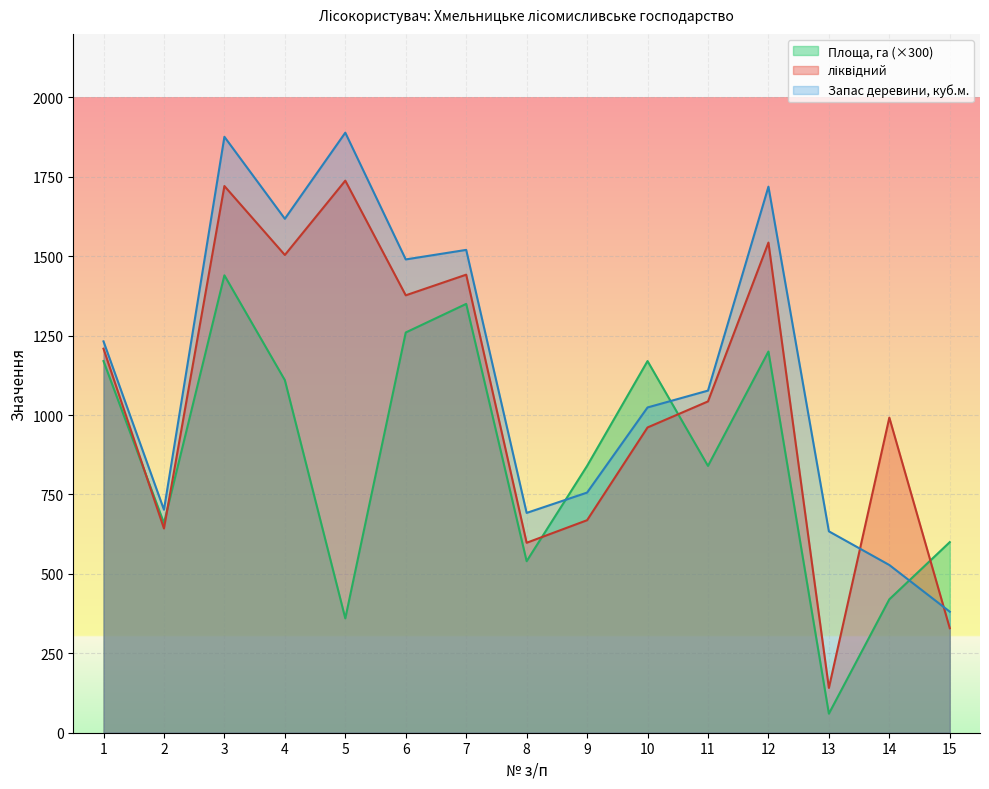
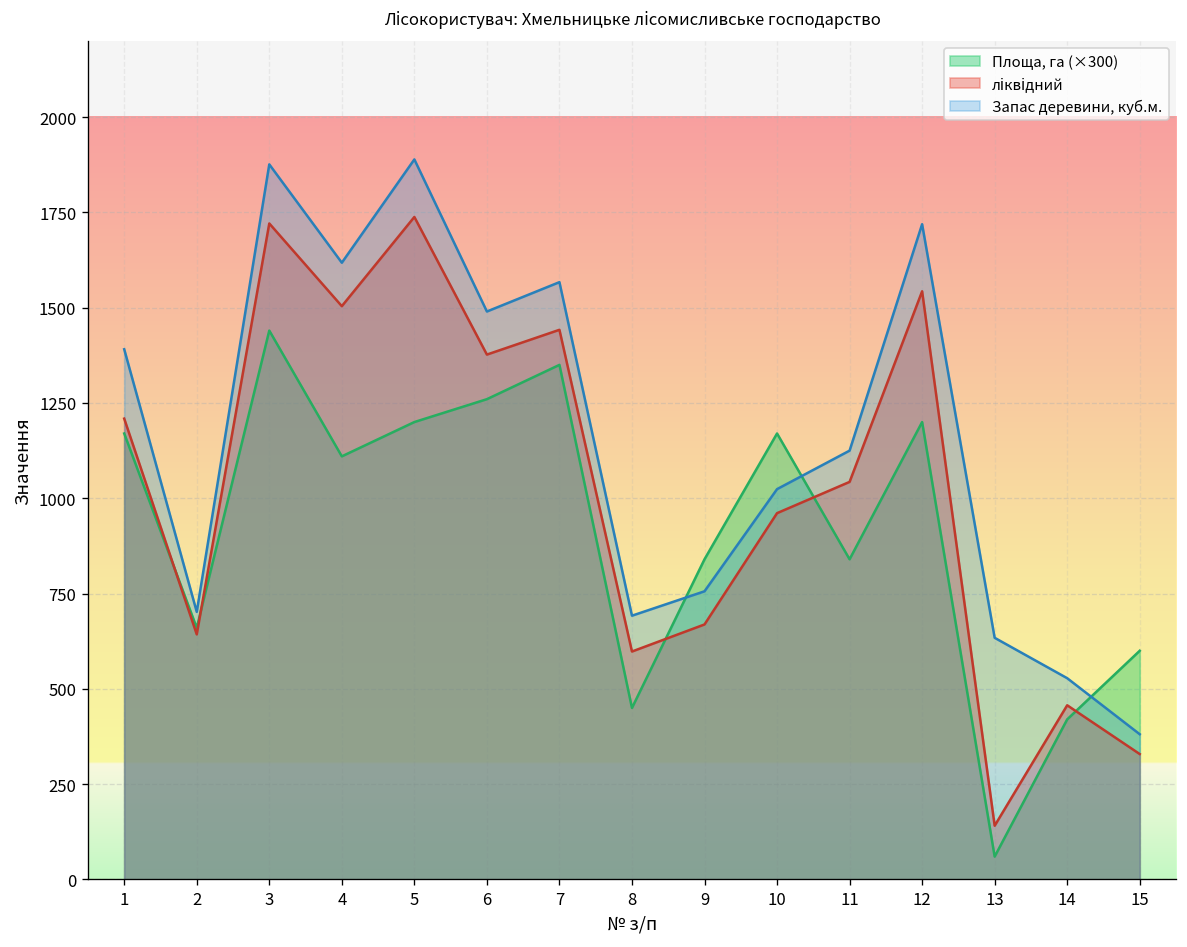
  {
    "Площа, га (×300)": {
      "1": 1170,
      "2": 660,
      "3": 1440,
      "4": 1110,
-     "5": 360,
+     "5": 1200,
      "6": 1260,
      "7": 1350,
-     "8": 540,
+     "8": 450,
      "9": 840,
      "10": 1170,
      "11": 840,
      "12": 1200,
      "13": 60,
      "14": 420,
      "15": 600
    },
    "ліквідний": {
      "1": 1210,
      "2": 640,
      "3": 1720,
      "4": 1500,
      "5": 1740,
      "6": 1380,
      "7": 1440,
      "8": 600,
      "9": 670,
      "10": 960,
      "11": 1040,
      "12": 1540,
      "13": 140,
-     "14": 990,
+     "14": 460,
      "15": 330
    },
    "Запас деревини, куб.м.": {
-     "1": 1230,
+     "1": 1390,
      "2": 700,
      "3": 1880,
      "4": 1620,
      "5": 1890,
      "6": 1490,
-     "7": 1520,
+     "7": 1570,
      "8": 690,
      "9": 760,
      "10": 1020,
-     "11": 1080,
+     "11": 1130,
      "12": 1720,
      "13": 630,
      "14": 530,
      "15": 380
    }
  }
